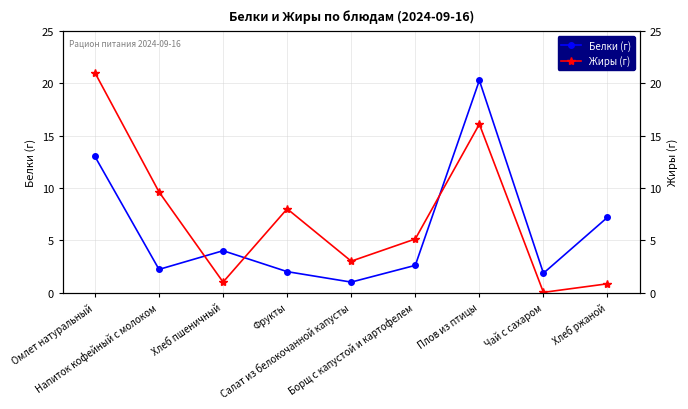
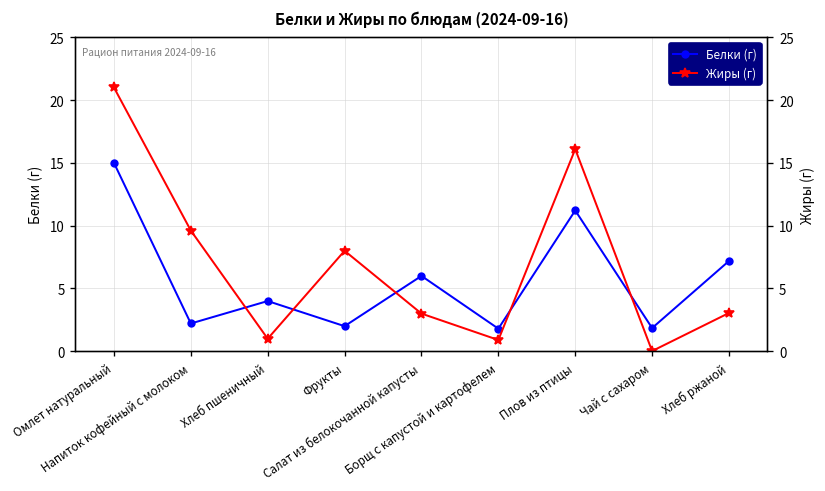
  {
    "Белки (г)": {
-     "Омлет натуральный": 13,
+     "Омлет натуральный": 15,
      "Напиток кофейный с молоком": 2.2,
      "Хлеб пшеничный": 4.0,
      "Фрукты": 2.0,
-     "Салат из белокочанной капусты": 1,
-     "Борщ с капустой и картофелем": 2.6,
-     "Плов из птицы": 20.3,
+     "Салат из белокочанной капусты": 6,
+     "Борщ с капустой и картофелем": 1.8,
+     "Плов из птицы": 11.2,
      "Чай с сахаром": 1.9,
      "Хлеб ржаной": 7.2
    },
    "Жиры (г)": {
      "Напиток кофейный с молоком": 9.6,
      "Хлеб пшеничный": 1.0,
      "Фрукты": 8.0,
      "Салат из белокочанной капусты": 3.0,
-     "Борщ с капустой и картофелем": 5.1,
+     "Борщ с капустой и картофелем": 0.9,
      "Плов из птицы": 16.1,
      "Чай с сахаром": 0.0,
-     "Хлеб ржаной": 0.8
+     "Хлеб ржаной": 3.1
    }
  }
